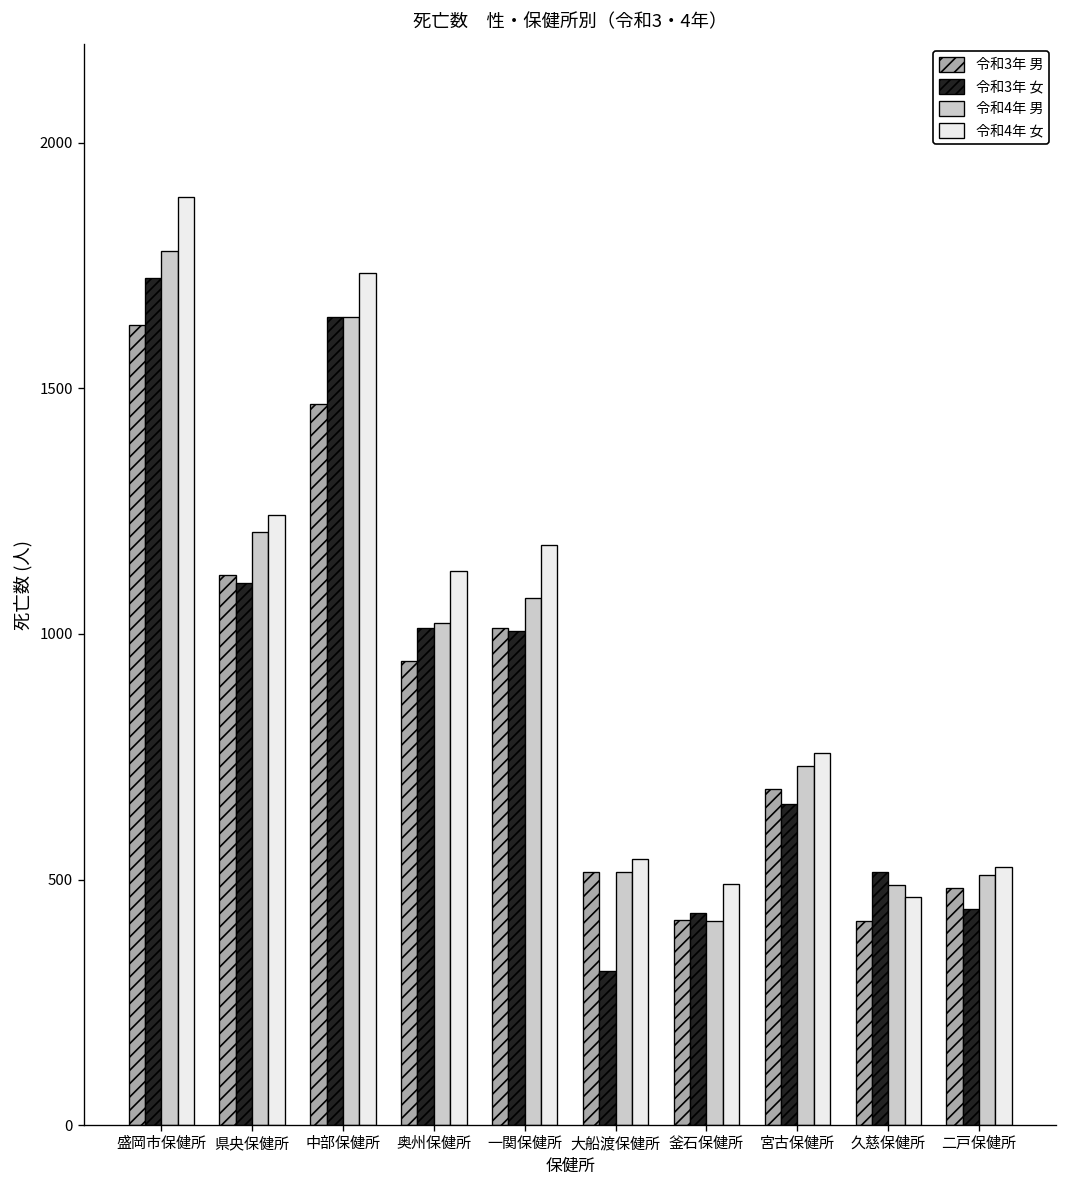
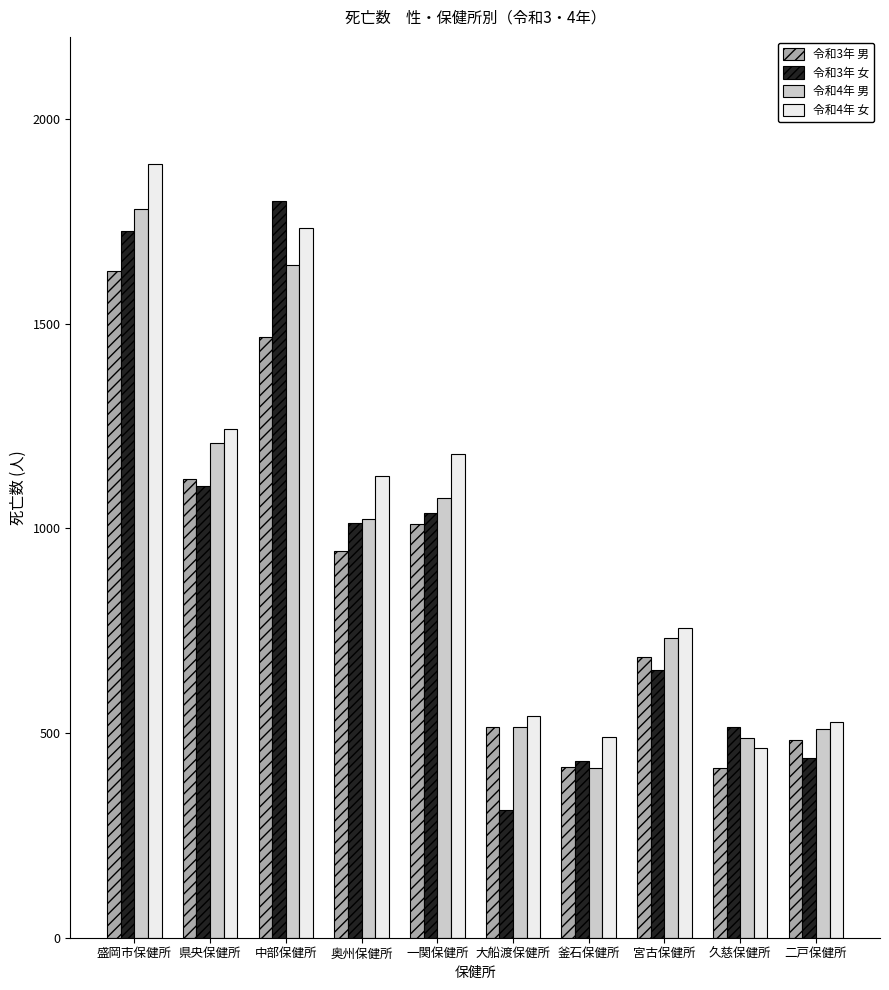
  {
    "令和3年 女": {
      "盛岡市保健所": 1730,
      "県央保健所": 1100,
-     "中部保健所": 1640,
+     "中部保健所": 1800,
      "奥州保健所": 1010,
-     "一関保健所": 1010,
+     "一関保健所": 1040,
      "大船渡保健所": 310,
      "釜石保健所": 430,
      "宮古保健所": 650,
      "久慈保健所": 520,
      "二戸保健所": 440
    }
  }
